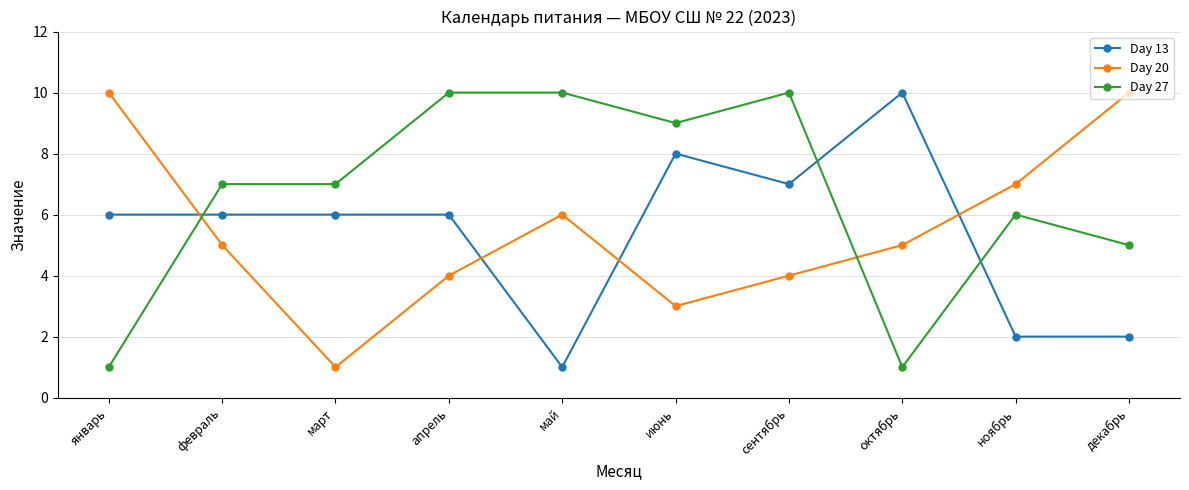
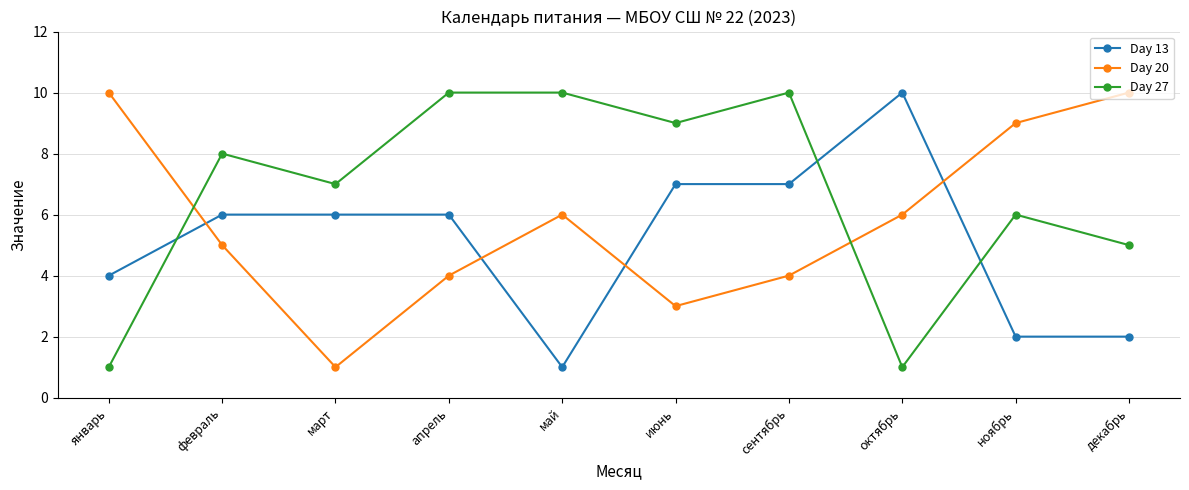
  {
    "Day 13": {
-     "январь": 6,
+     "январь": 4,
      "февраль": 6,
      "март": 6,
      "апрель": 6,
      "май": 1,
-     "июнь": 8,
+     "июнь": 7,
      "сентябрь": 7,
      "октябрь": 10,
      "ноябрь": 2,
      "декабрь": 2
    },
    "Day 20": {
      "январь": 10,
      "февраль": 5,
      "март": 1,
      "апрель": 4,
      "май": 6,
      "июнь": 3,
      "сентябрь": 4,
-     "октябрь": 5,
-     "ноябрь": 7
+     "октябрь": 6,
+     "ноябрь": 9
    },
    "Day 27": {
      "январь": 1,
-     "февраль": 7,
+     "февраль": 8,
      "март": 7,
      "апрель": 10,
      "май": 10,
      "июнь": 9,
      "сентябрь": 10,
      "октябрь": 1,
      "ноябрь": 6,
      "декабрь": 5
    }
  }
